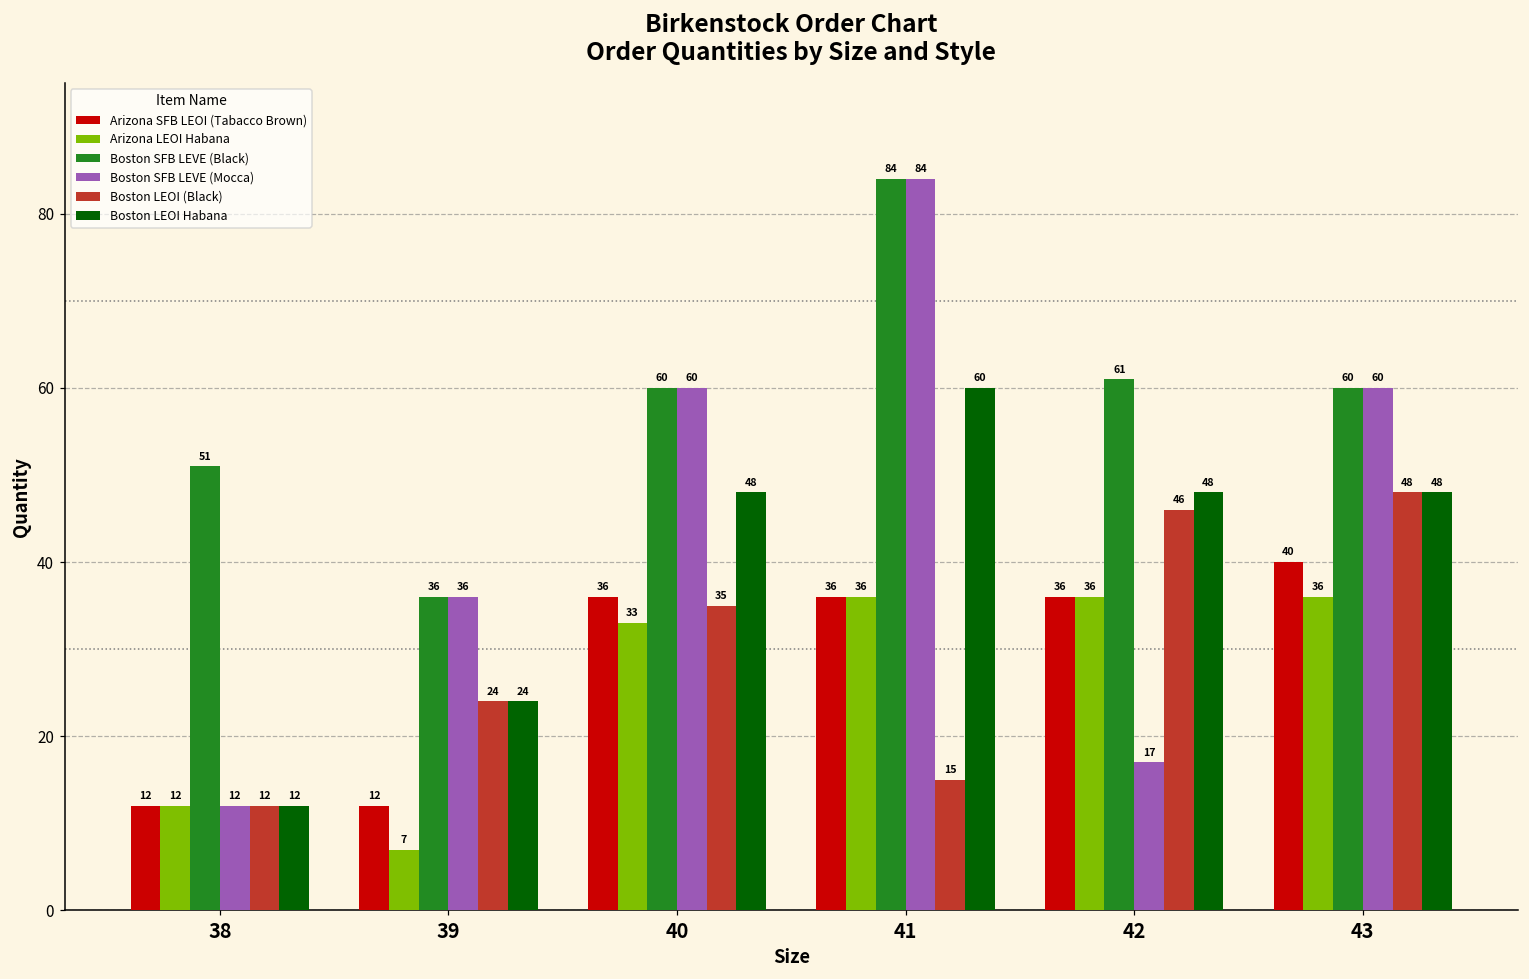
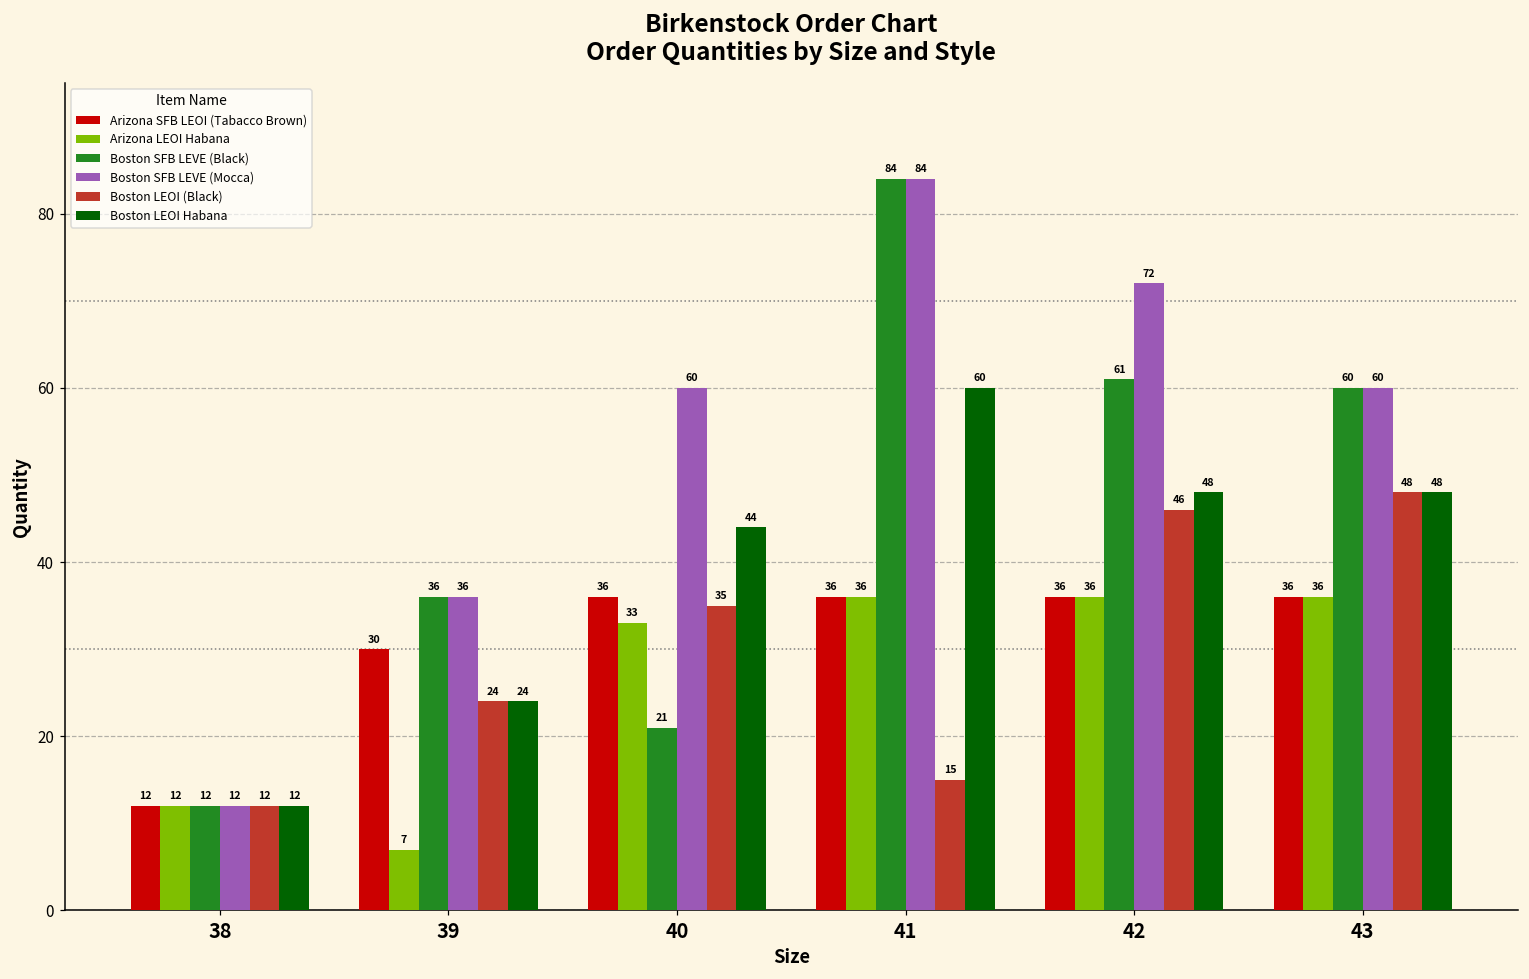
  {
    "Arizona SFB LEOI (Tabacco Brown)": {
      "38": 12,
-     "39": 12,
+     "39": 30,
      "40": 36,
      "41": 36,
      "42": 36,
-     "43": 40
+     "43": 36
    },
    "Arizona LEOI Habana": {
      "38": 12,
      "39": 7,
      "40": 33,
      "41": 36,
      "42": 36,
      "43": 36
    },
    "Boston SFB LEVE (Black)": {
-     "38": 51,
+     "38": 12,
      "39": 36,
-     "40": 60,
+     "40": 21,
      "41": 84,
      "42": 61,
      "43": 60
    },
    "Boston SFB LEVE (Mocca)": {
      "38": 12,
      "39": 36,
      "40": 60,
      "41": 84,
-     "42": 17,
+     "42": 72,
      "43": 60
    },
    "Boston LEOI (Black)": {
      "38": 12,
      "39": 24,
      "40": 35,
      "41": 15,
      "42": 46,
      "43": 48
    },
    "Boston LEOI Habana": {
      "38": 12,
      "39": 24,
-     "40": 48,
+     "40": 44,
      "41": 60,
      "42": 48,
      "43": 48
    }
  }
